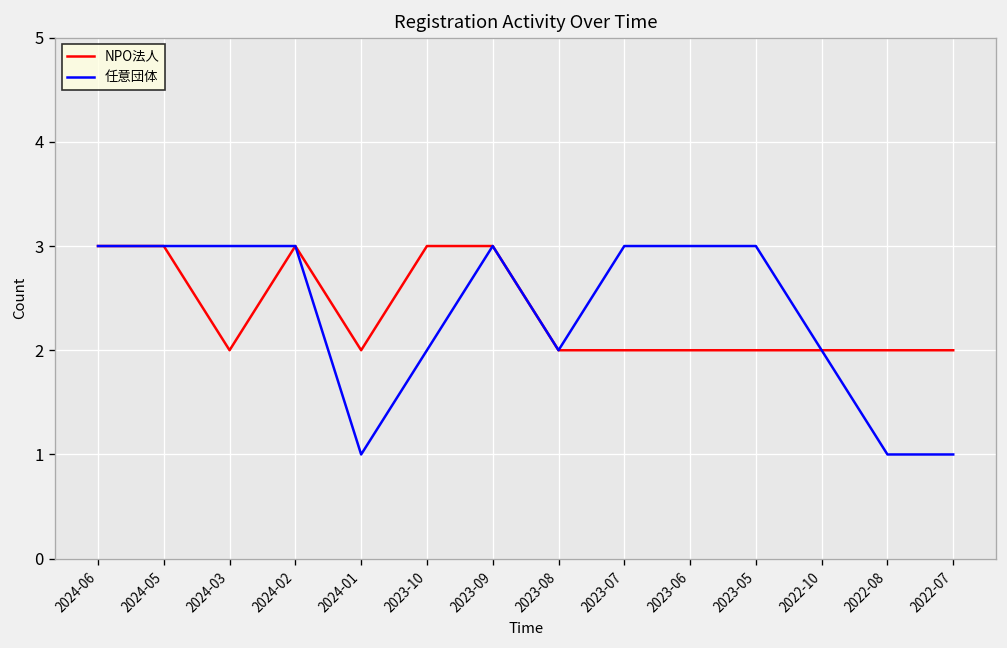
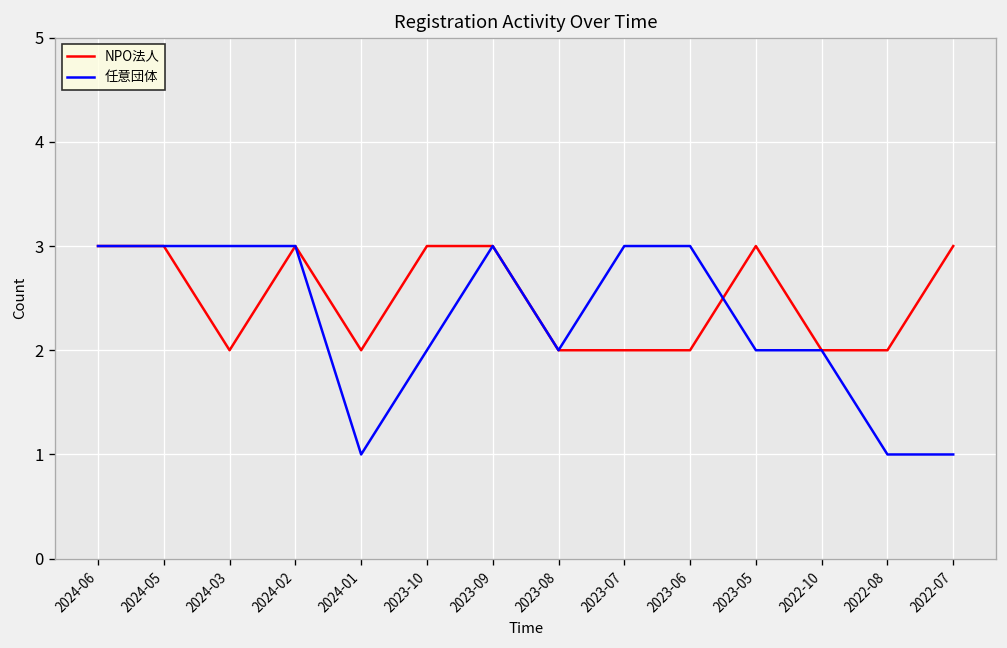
  {
    "NPO法人": {
      "2024-03": 2,
      "2024-01": 2,
      "2023-10": 3,
      "2023-07": 2,
      "2023-06": 2,
-     "2023-05": 2,
+     "2023-05": 3,
      "2022-08": 2,
-     "2022-07": 2
+     "2022-07": 3
    },
    "任意団体": {
      "2024-03": 3,
      "2024-01": 1,
      "2023-10": 2,
      "2023-07": 3,
      "2023-06": 3,
-     "2023-05": 3,
+     "2023-05": 2,
      "2022-08": 1,
      "2022-07": 1
    }
  }
